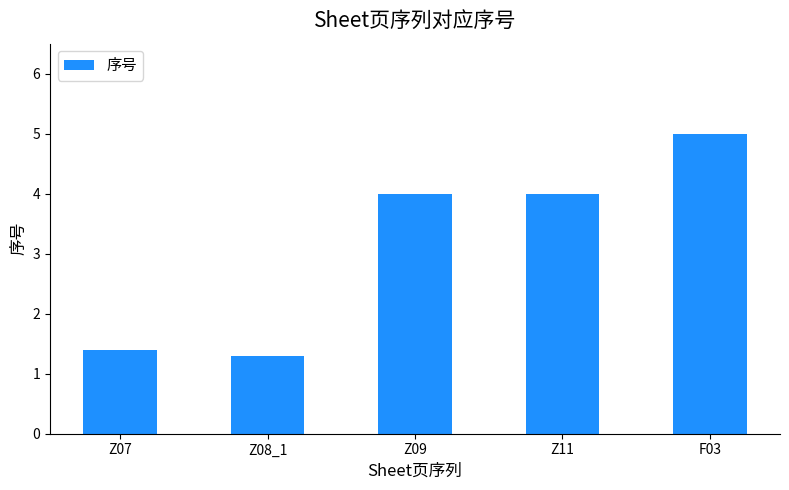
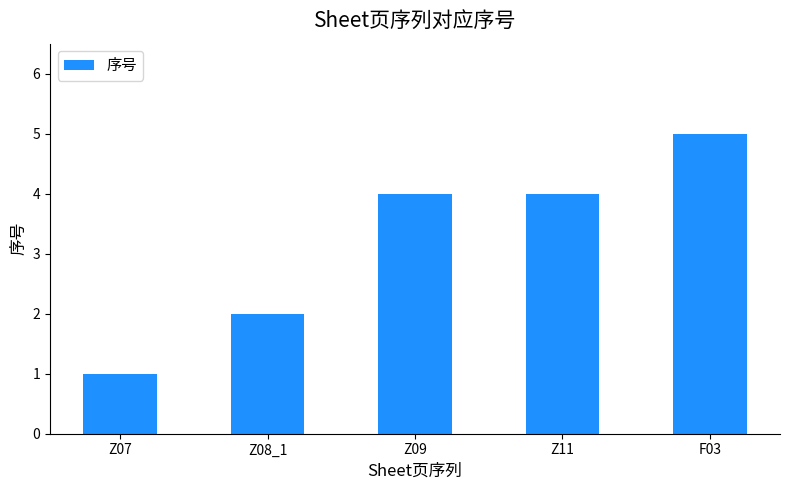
  {
-   "Z07": 1.4,
-   "Z08_1": 1.3,
+   "Z07": 1.0,
+   "Z08_1": 2.0,
    "Z09": 4.0,
    "Z11": 4.0,
    "F03": 5.0
  }
